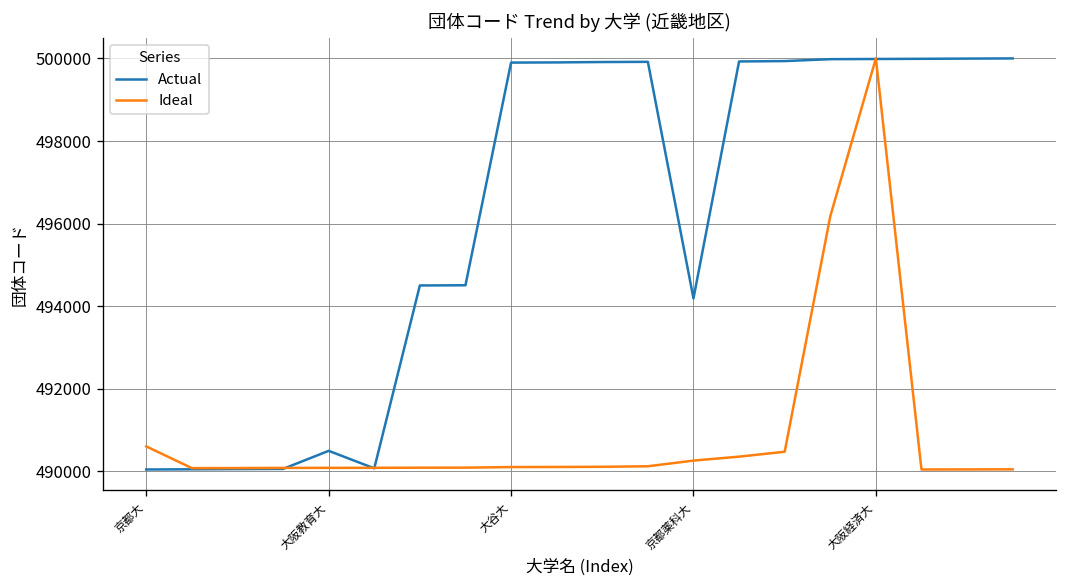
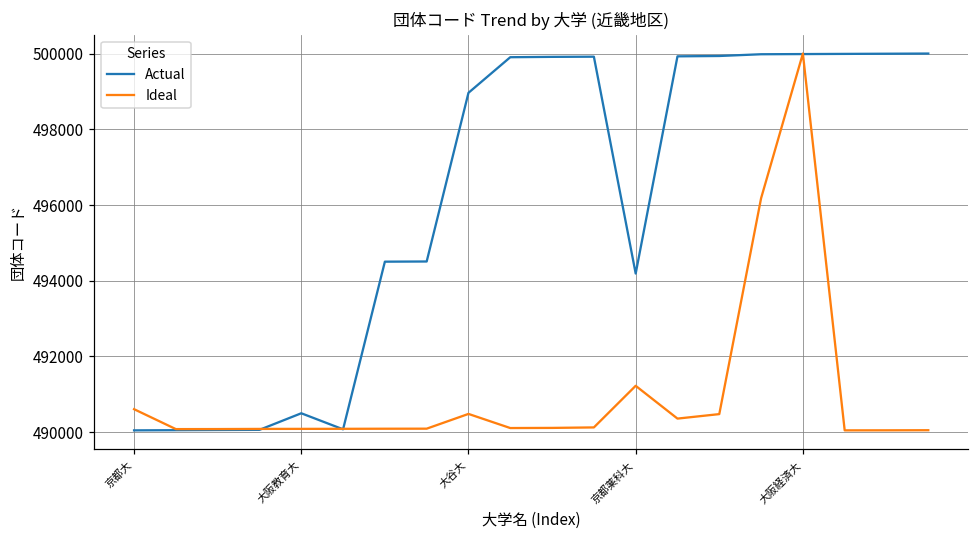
  {
    "Actual": {
      "京都大": 490000,
      "大阪教育大": 490500,
-     "大谷大": 499900,
+     "大谷大": 499000,
      "京都薬科大": 494200
    },
    "Ideal": {
      "京都大": 490600,
      "大阪教育大": 490100,
-     "大谷大": 490100,
-     "京都薬科大": 490300
+     "大谷大": 490500,
+     "京都薬科大": 491200
    }
  }
